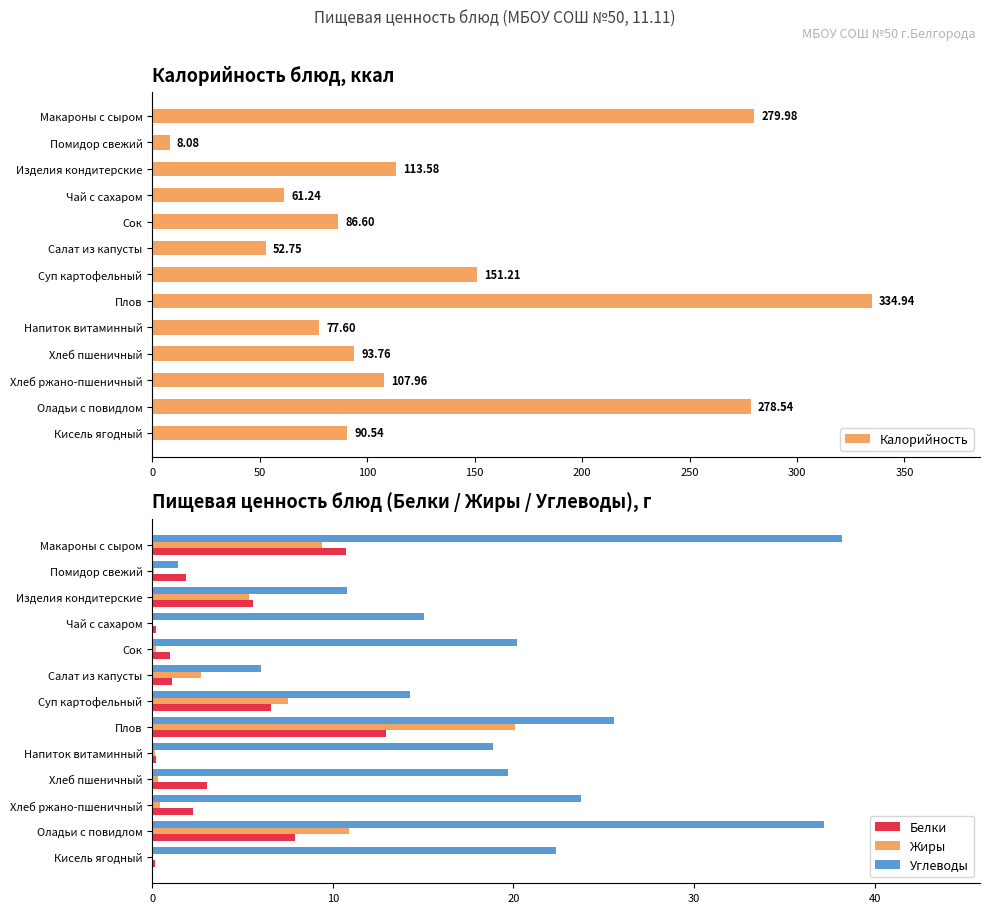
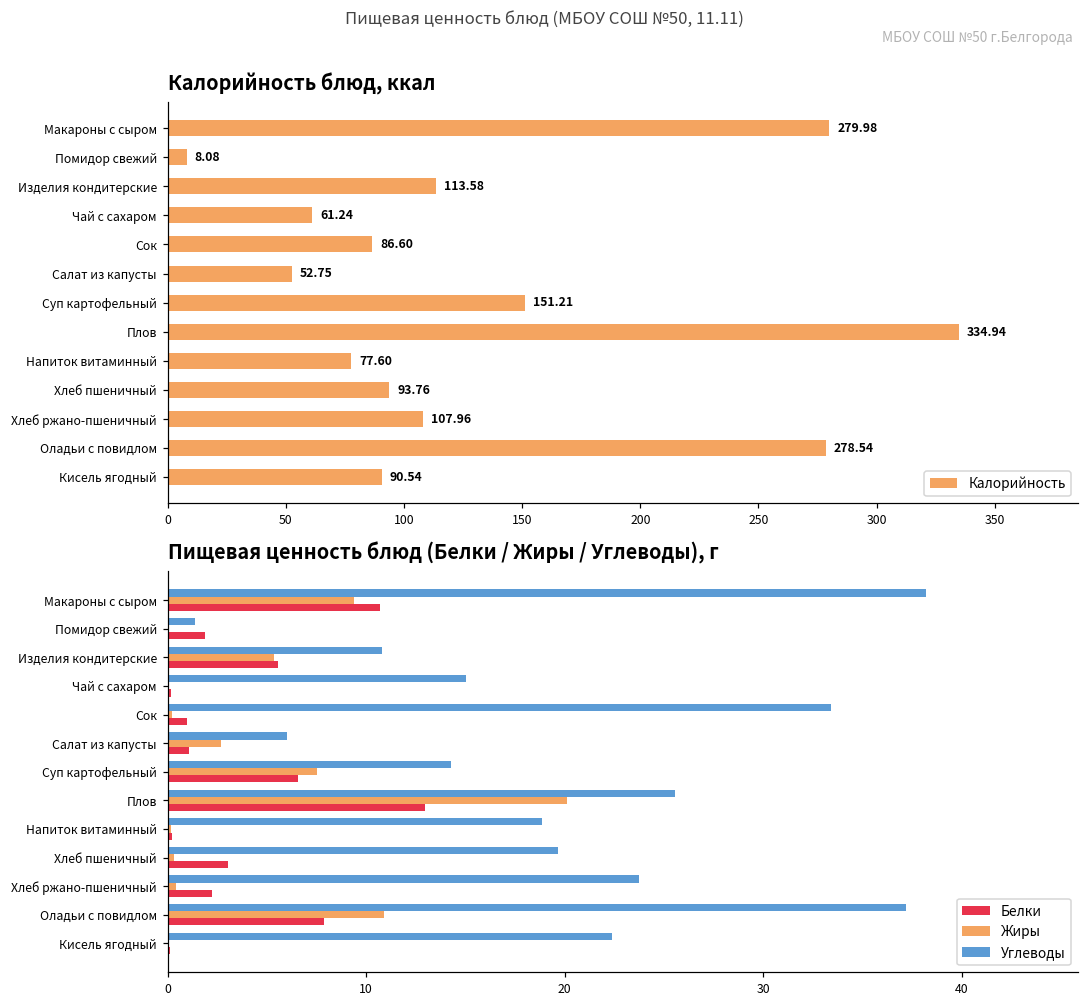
  {
    "Калорийность блюд, ккал": {
      "Макароны с сыром": 279.98,
      "Помидор свежий": 8.08,
      "Изделия кондитерские": 113.58,
      "Чай с сахаром": 61.24,
      "Сок": 86.60,
      "Салат из капусты": 52.75,
      "Суп картофельный": 151.21,
      "Плов": 334.94,
      "Напиток витаминный": 77.60,
      "Хлеб пшеничный": 93.76,
      "Хлеб ржано-пшеничный": 107.96,
      "Оладьи с повидлом": 278.54,
      "Кисель ягодный": 90.54
    },
    "Пищевая ценность блюд (Белки / Жиры / Углеводы), г": {
      "Белки": {
        "Макароны с сыром": 10.7,
        "Помидор свежий": 1.9,
        "Изделия кондитерские": 5.6,
        "Чай с сахаром": 0.2,
        "Сок": 1.0,
        "Салат из капусты": 1.1,
        "Суп картофельный": 6.6,
        "Плов": 13.0,
        "Напиток витаминный": 0.2,
        "Хлеб пшеничный": 3.0,
        "Хлеб ржано-пшеничный": 2.2,
        "Оладьи с повидлом": 7.9,
        "Кисель ягодный": 0.1
      },
      "Жиры": {
        "Макароны с сыром": 9.4,
        "Изделия кондитерские": 5.3,
        "Сок": 0.2,
        "Салат из капусты": 2.7,
        "Суп картофельный": 7.5,
        "Плов": 20.1,
        "Напиток витаминный": 0.2,
        "Хлеб пшеничный": 0.3,
        "Хлеб ржано-пшеничный": 0.4,
        "Оладьи с повидлом": 10.9
      },
      "Углеводы": {
        "Макароны с сыром": 38.2,
        "Помидор свежий": 1.4,
        "Изделия кондитерские": 10.8,
        "Чай с сахаром": 15.0,
-       "Сок": 20.2,
+       "Сок": 33.4,
        "Салат из капусты": 6.0,
        "Суп картофельный": 14.3,
        "Плов": 25.6,
        "Напиток витаминный": 18.8,
        "Хлеб пшеничный": 19.7,
        "Хлеб ржано-пшеничный": 23.8,
        "Оладьи с повидлом": 37.2,
        "Кисель ягодный": 22.4
      }
    }
  }
